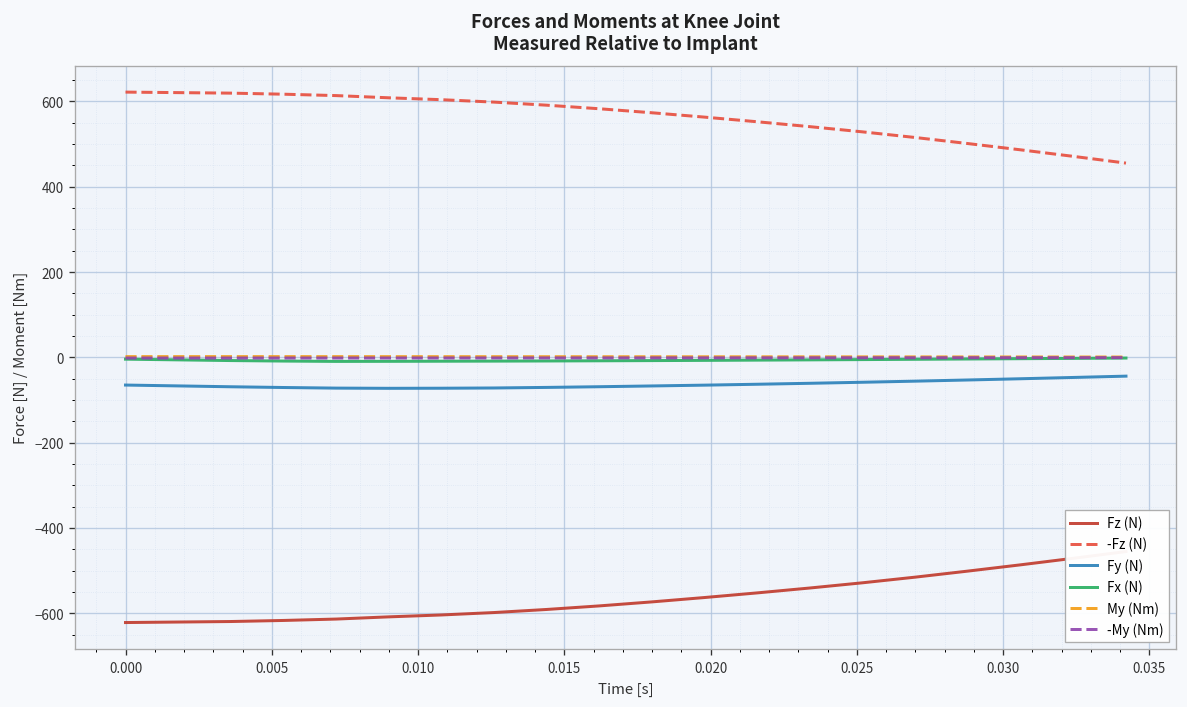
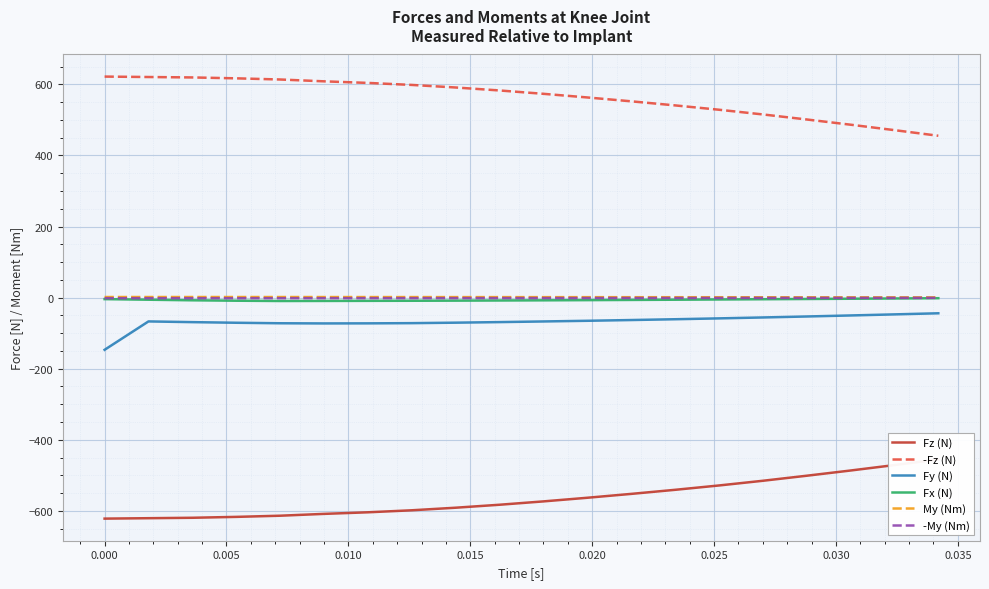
  {
    "Fy (N)": {
-     "0.000": -70
+     "0.000": -150
    }
  }
